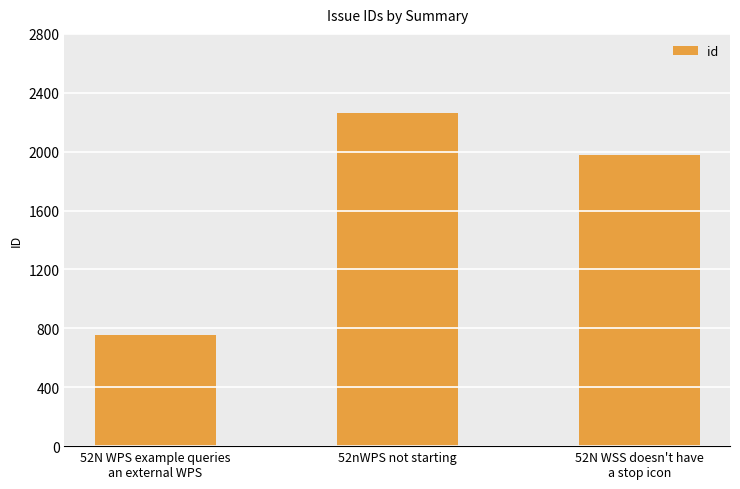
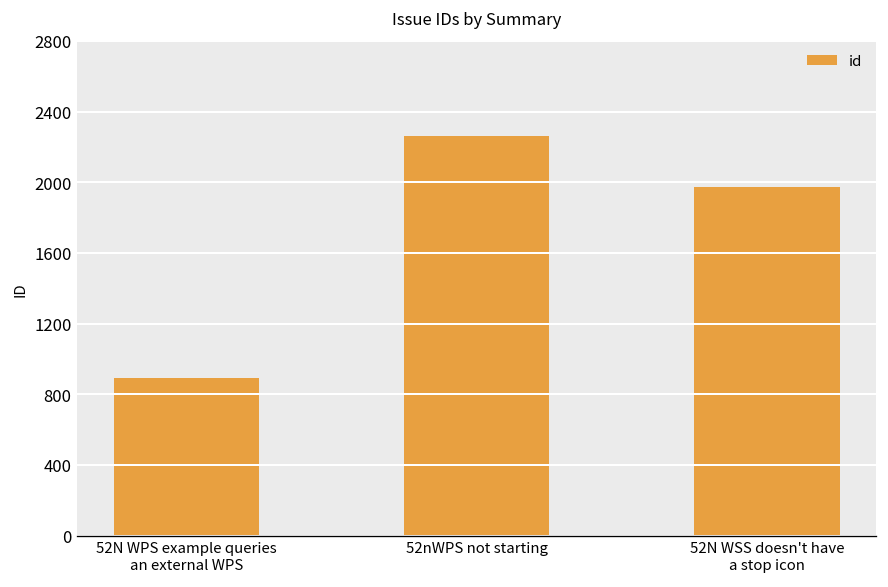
  {
-   "52N WPS example queries an external WPS": 750,
+   "52N WPS example queries an external WPS": 890,
    "52nWPS not starting": 2260,
    "52N WSS doesn't have a stop icon": 1980
  }
